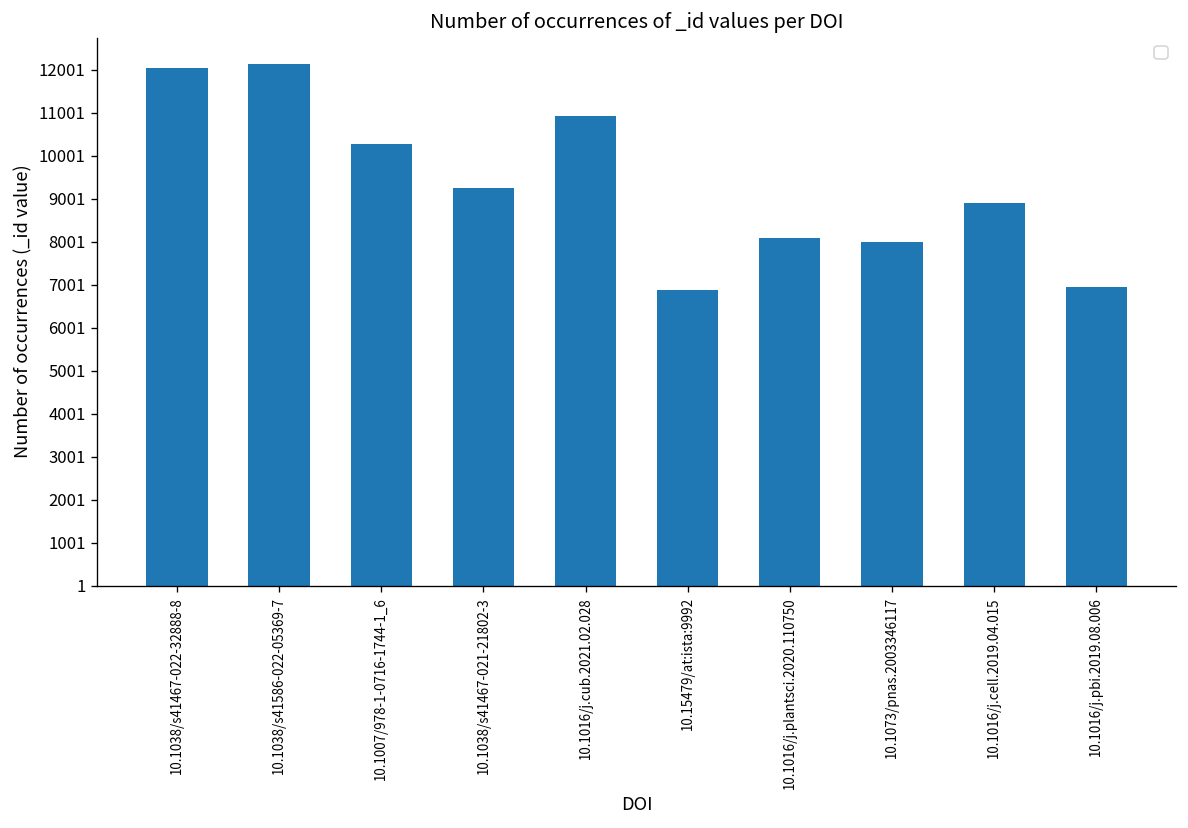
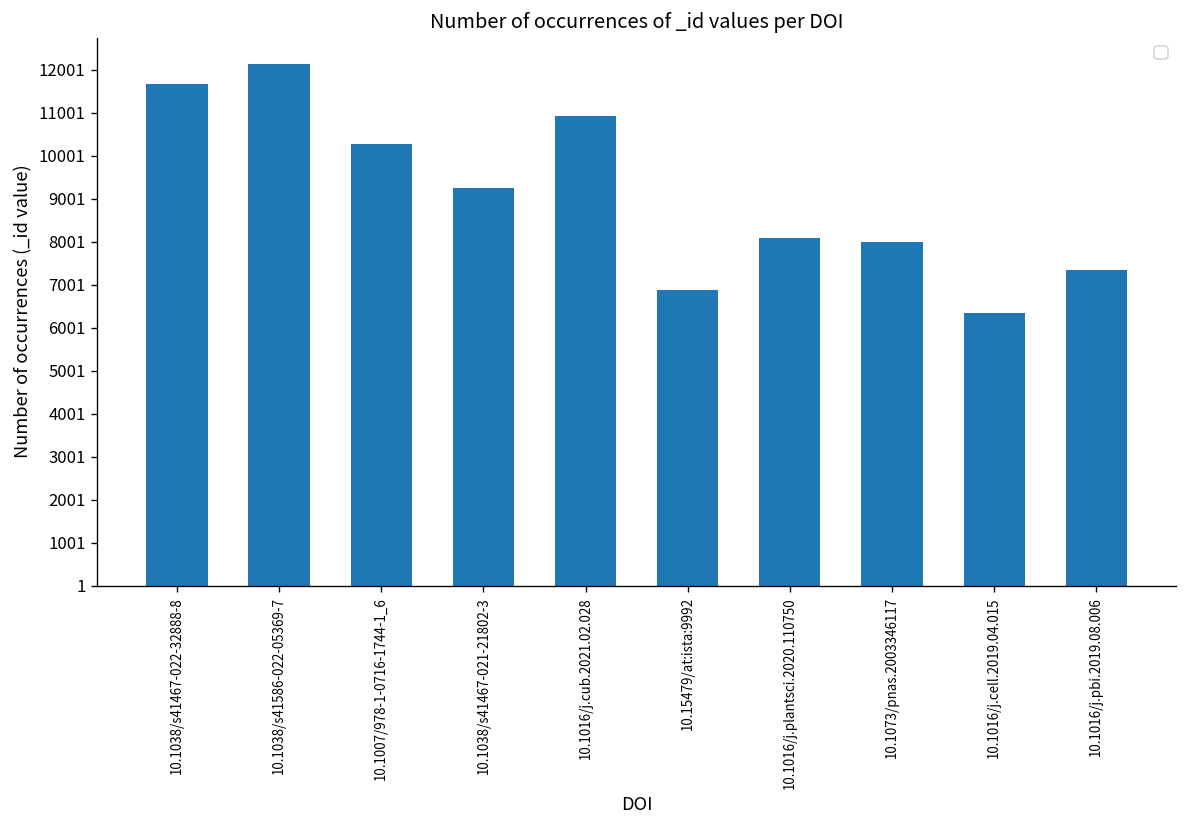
  {
-   "10.1038/s41467-022-32888-8": 12100,
+   "10.1038/s41467-022-32888-8": 11700,
    "10.1038/s41586-022-05369-7": 12100,
    "10.1007/978-1-0716-1744-1_6": 10300,
    "10.1038/s41467-021-21802-3": 9300,
    "10.1016/j.cub.2021.02.028": 10900,
    "10.15479/at:ista:9992": 6900,
    "10.1016/j.plantsci.2020.110750": 8100,
    "10.1073/pnas.2003346117": 8000,
-   "10.1016/j.cell.2019.04.015": 8900,
-   "10.1016/j.pbi.2019.08.006": 6900
+   "10.1016/j.cell.2019.04.015": 6400,
+   "10.1016/j.pbi.2019.08.006": 7300
  }
